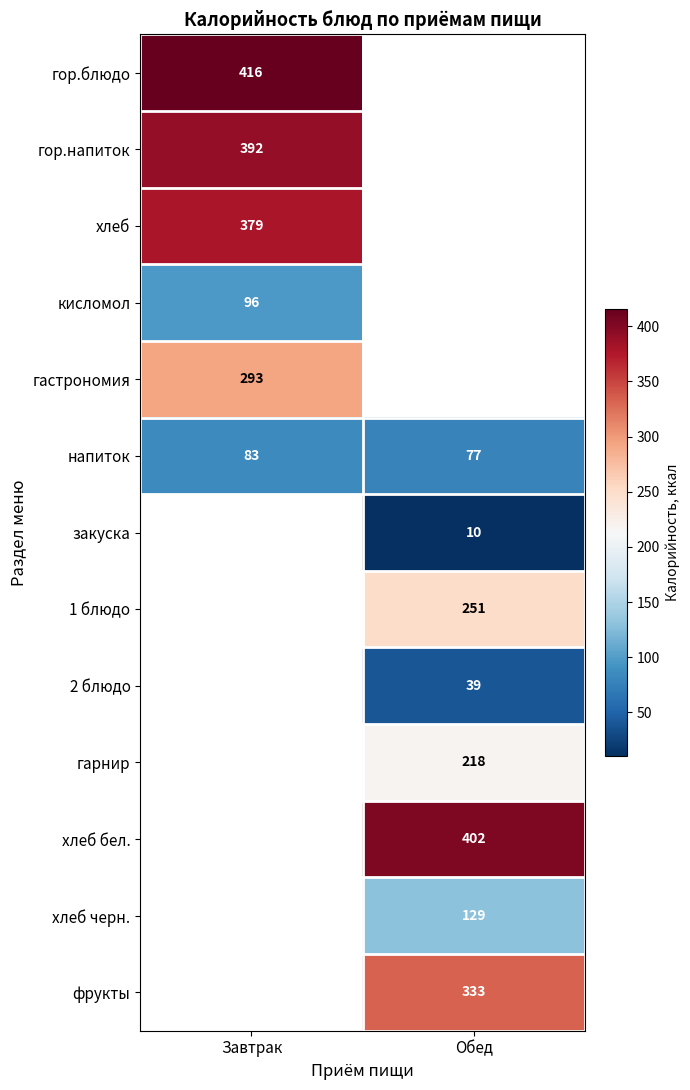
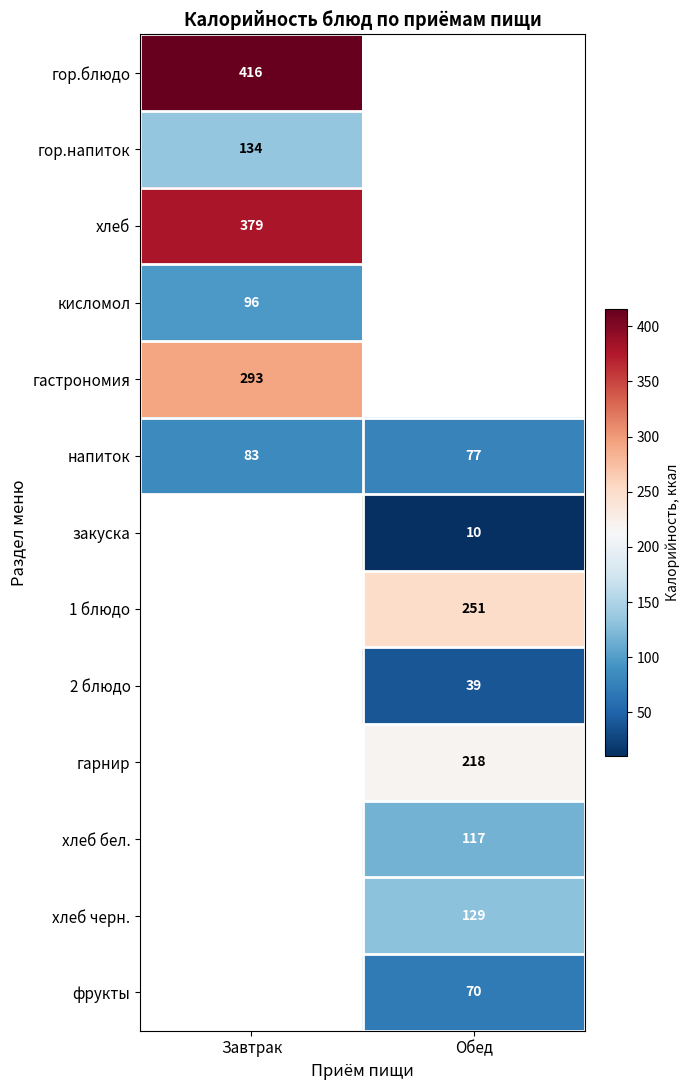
  {
    "гор.блюдо": {
      "Завтрак": 416
    },
    "гор.напиток": {
-     "Завтрак": 392
+     "Завтрак": 134
    },
    "хлеб": {
      "Завтрак": 379
    },
    "кисломол": {
      "Завтрак": 96
    },
    "гастрономия": {
      "Завтрак": 293
    },
    "напиток": {
      "Завтрак": 83,
      "Обед": 77
    },
    "закуска": {
      "Обед": 10
    },
    "1 блюдо": {
      "Обед": 251
    },
    "2 блюдо": {
      "Обед": 39
    },
    "гарнир": {
      "Обед": 218
    },
    "хлеб бел.": {
-     "Обед": 402
+     "Обед": 117
    },
    "хлеб черн.": {
      "Обед": 129
    },
    "фрукты": {
-     "Обед": 333
+     "Обед": 70
    }
  }
